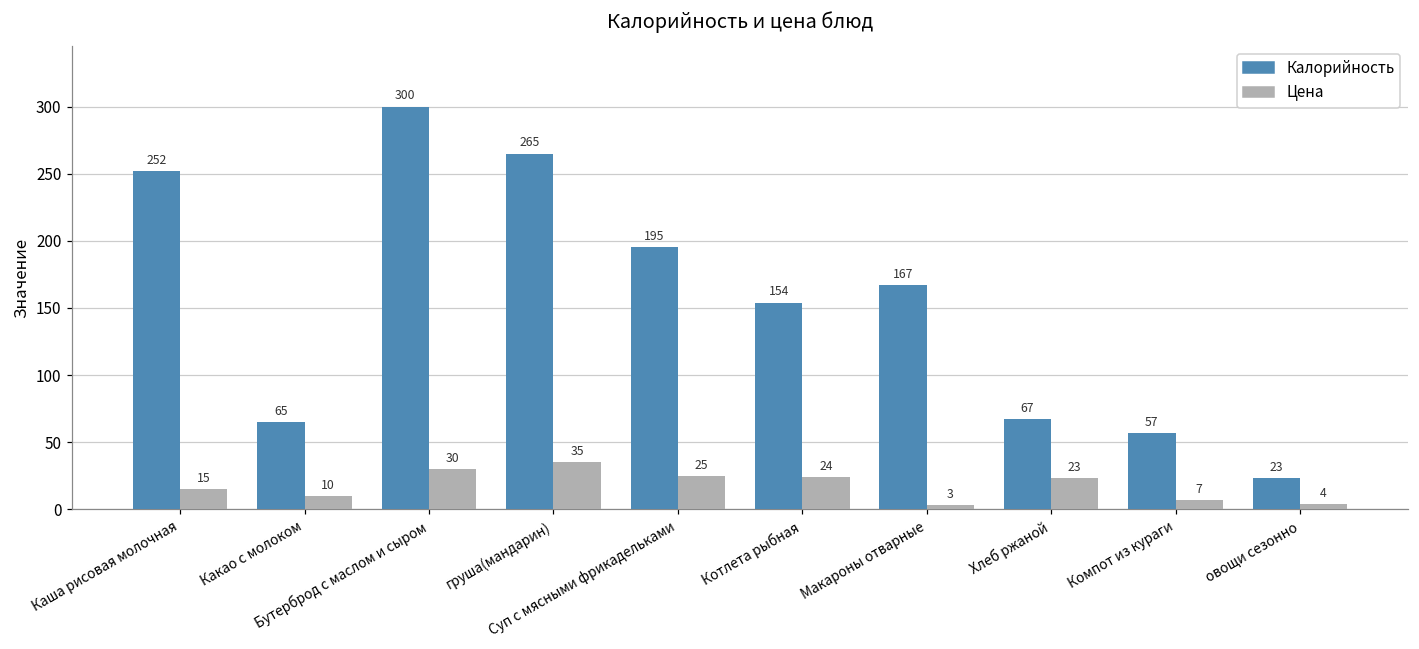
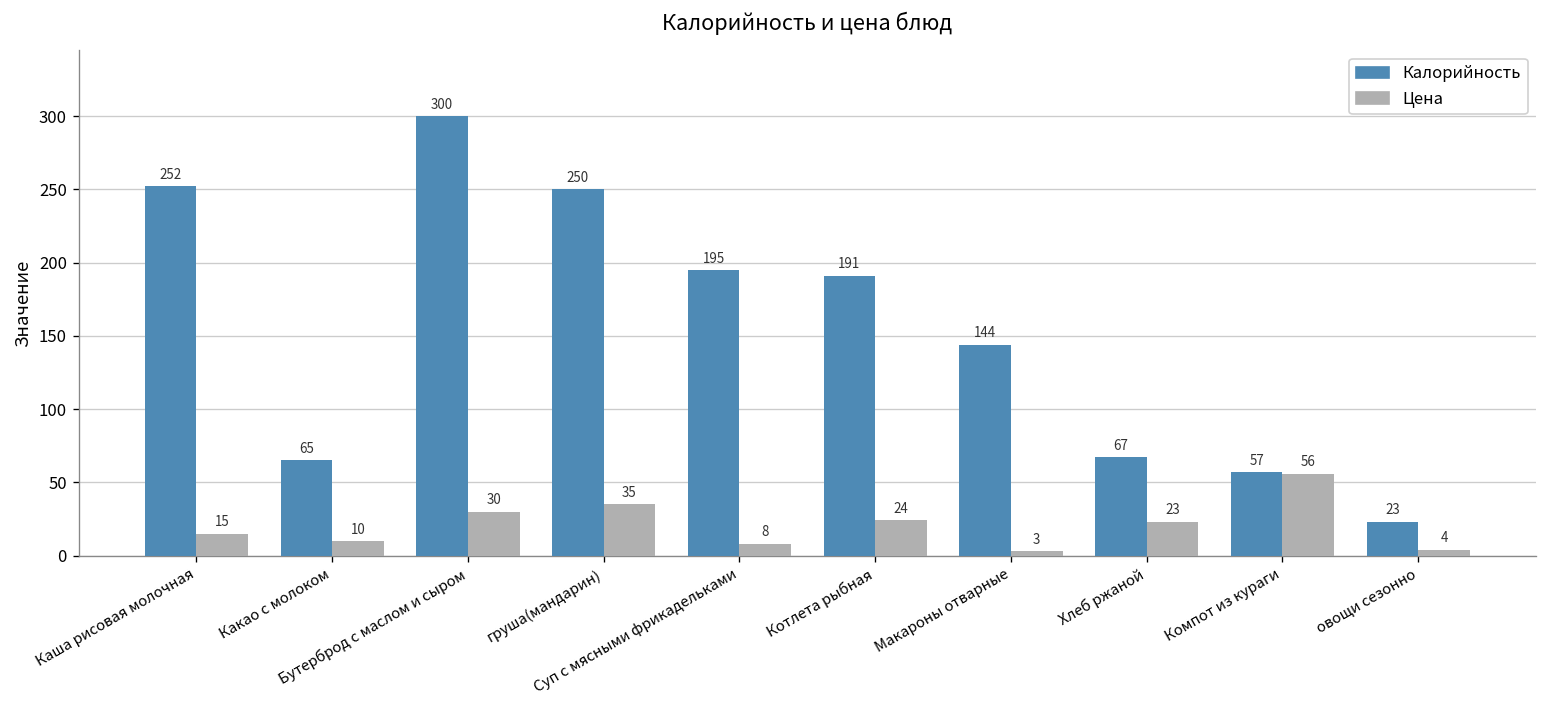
  {
    "Калорийность": {
      "Каша рисовая молочная": 252,
      "Какао с молоком": 65,
      "Бутерброд с маслом и сыром": 300,
-     "груша(мандарин)": 265,
+     "груша(мандарин)": 250,
      "Суп с мясными фрикадельками": 195,
-     "Котлета рыбная": 154,
-     "Макароны отварные": 167,
+     "Котлета рыбная": 191,
+     "Макароны отварные": 144,
      "Хлеб ржаной": 67,
      "Компот из кураги": 57,
      "овощи сезонно": 23
    },
    "Цена": {
      "Каша рисовая молочная": 15,
      "Какао с молоком": 10,
      "Бутерброд с маслом и сыром": 30,
      "груша(мандарин)": 35,
-     "Суп с мясными фрикадельками": 25,
+     "Суп с мясными фрикадельками": 8,
      "Котлета рыбная": 24,
      "Макароны отварные": 3,
      "Хлеб ржаной": 23,
-     "Компот из кураги": 7,
+     "Компот из кураги": 56,
      "овощи сезонно": 4
    }
  }
